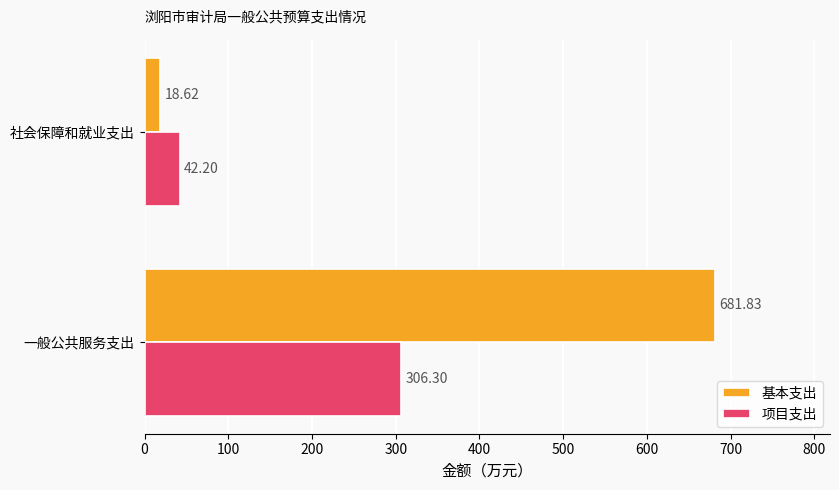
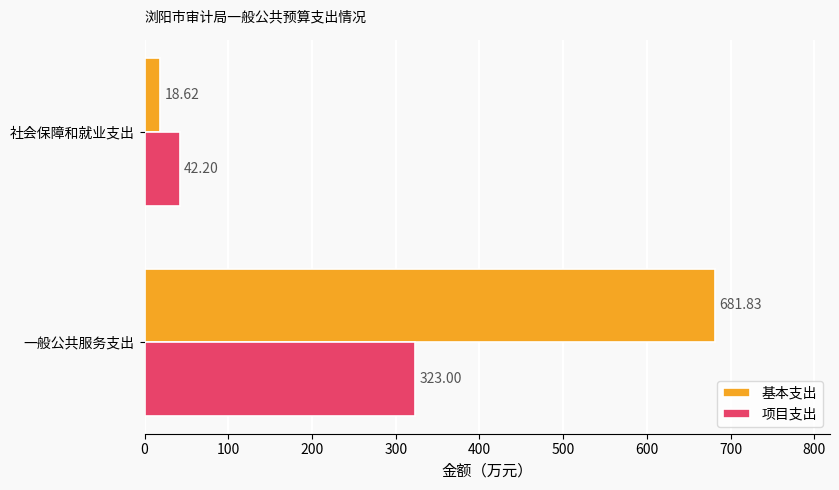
  {
    "基本支出": {
      "社会保障和就业支出": 18.62,
      "一般公共服务支出": 681.83
    },
    "项目支出": {
      "社会保障和就业支出": 42.20,
-     "一般公共服务支出": 306.30
+     "一般公共服务支出": 323.00
    }
  }
